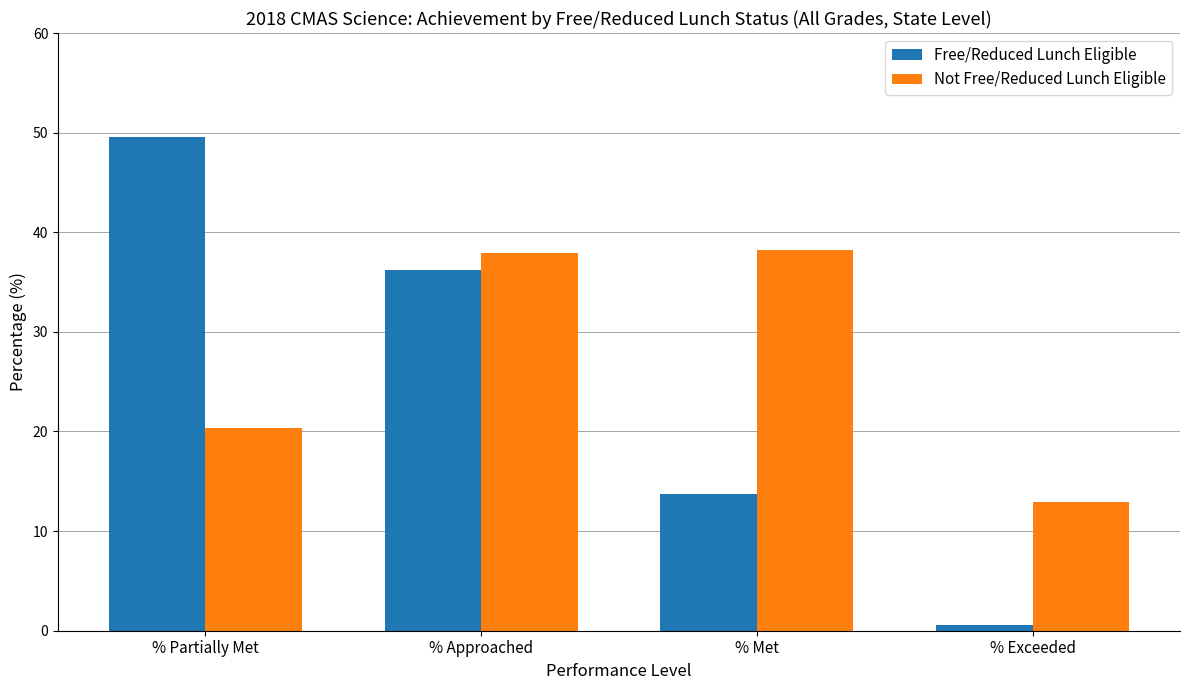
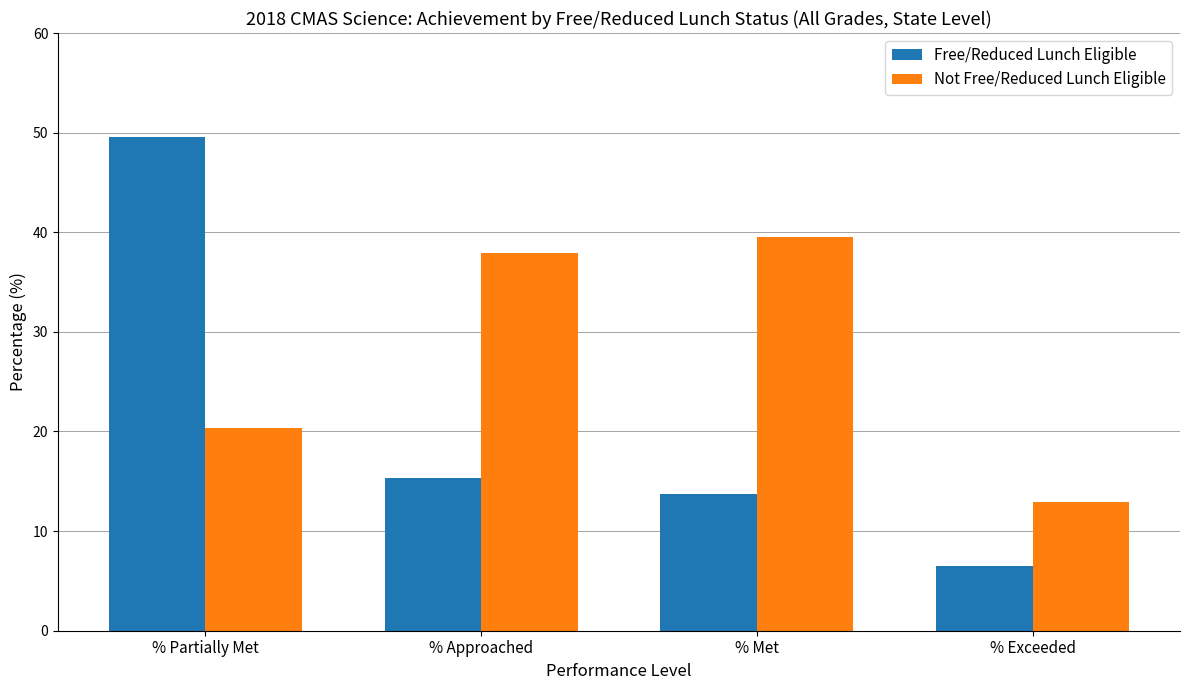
  {
    "Free/Reduced Lunch Eligible": {
      "% Partially Met": 50,
-     "% Approached": 36,
+     "% Approached": 15,
      "% Met": 14,
-     "% Exceeded": 1
+     "% Exceeded": 7
    },
    "Not Free/Reduced Lunch Eligible": {
      "% Partially Met": 20,
      "% Approached": 38,
-     "% Met": 38,
+     "% Met": 40,
      "% Exceeded": 13
    }
  }
